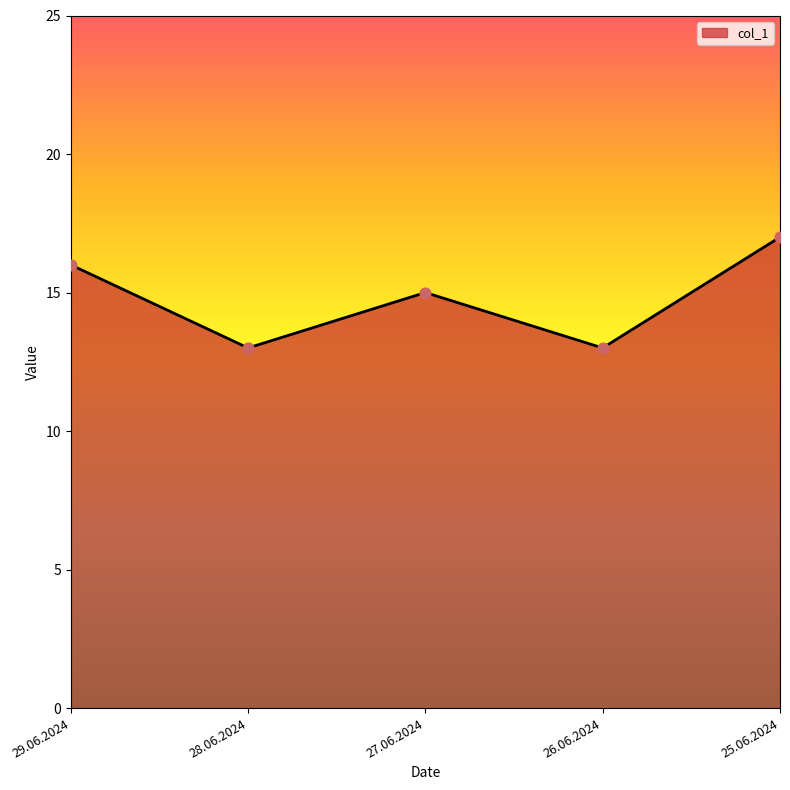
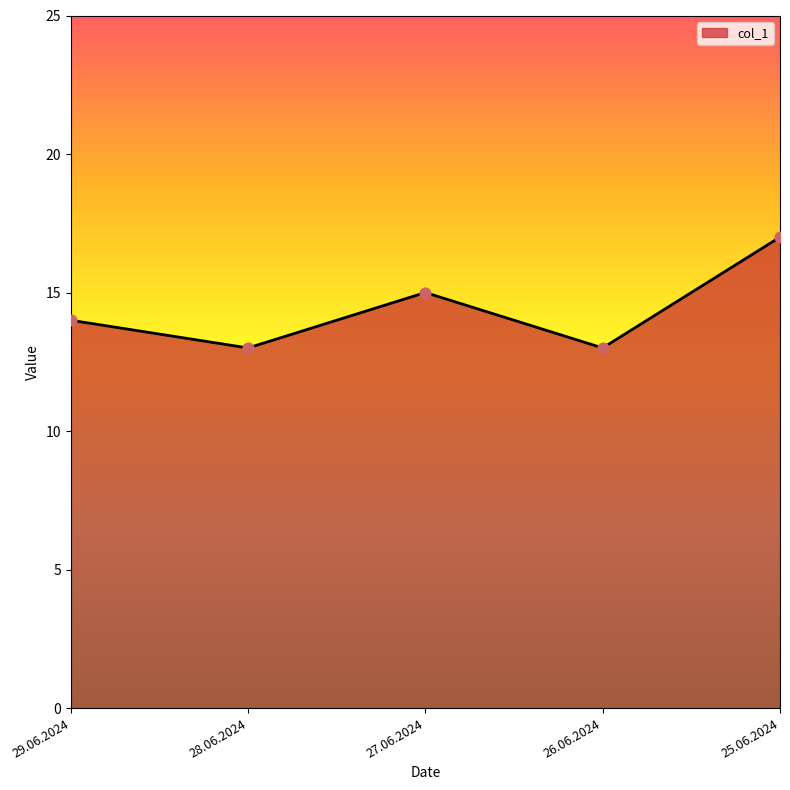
  {
-   "29.06.2024": 16,
+   "29.06.2024": 14,
    "28.06.2024": 13,
    "27.06.2024": 15,
    "26.06.2024": 13,
    "25.06.2024": 17
  }
